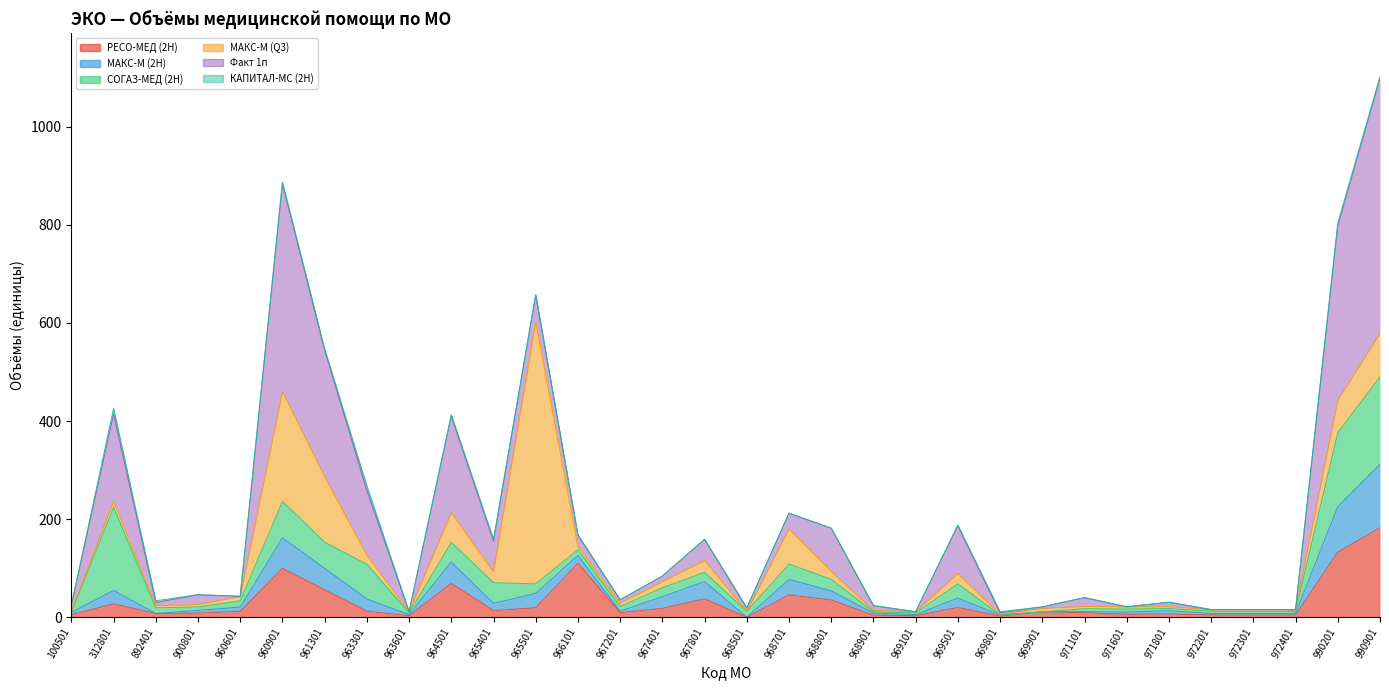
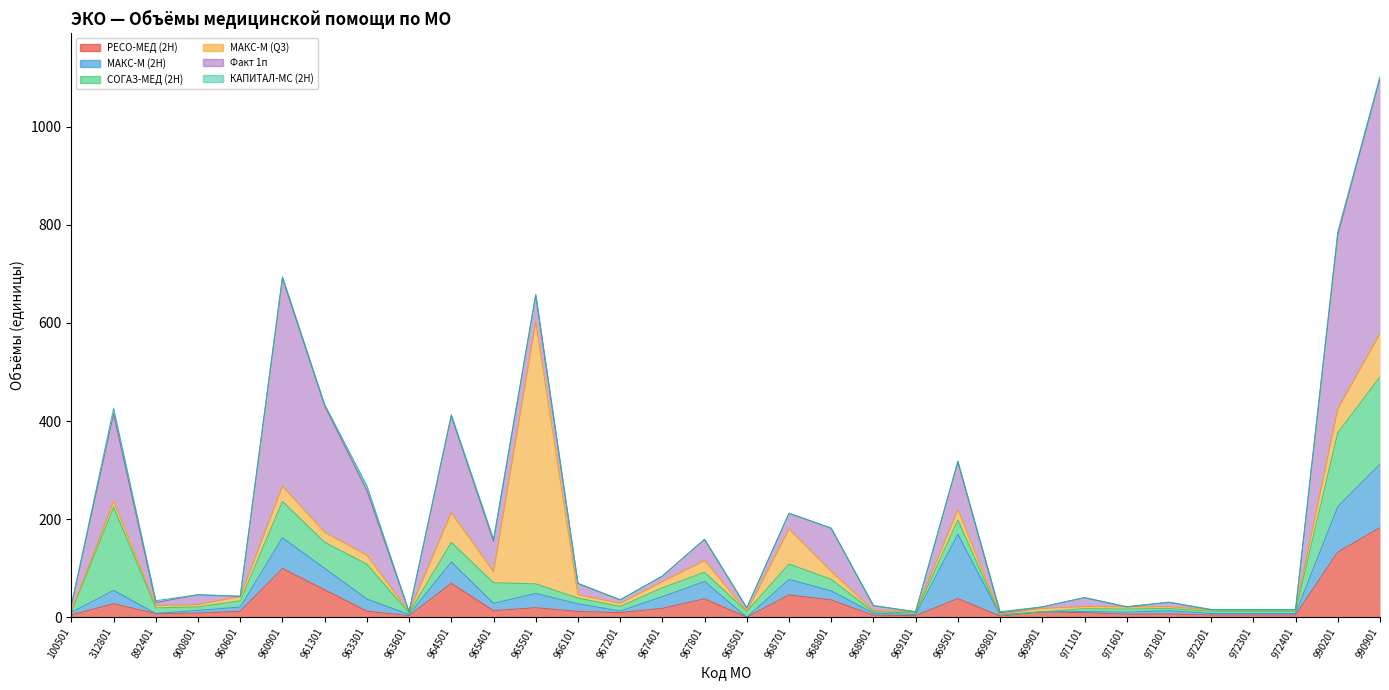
  {
    "РЕСО-МЕД (2H)": {
      "312801": 30,
      "900801": 10,
      "960601": 10,
      "960901": 100,
      "961301": 60,
      "963301": 10,
      "964501": 70,
      "965401": 10,
      "965501": 20,
-     "966101": 110,
+     "966101": 10,
      "967401": 20,
      "967801": 40,
      "968701": 50,
      "968801": 40,
-     "969501": 20,
+     "969501": 40,
      "971801": 10,
      "990201": 130,
      "990901": 180
    },
    "МАКС-М (2H)": {
      "312801": 30,
      "900801": 10,
      "960601": 10,
      "960901": 60,
      "961301": 40,
      "963301": 20,
      "964501": 40,
      "965401": 10,
      "965501": 30,
      "966101": 20,
      "967401": 20,
      "967801": 40,
      "968701": 30,
      "968801": 20,
-     "969501": 20,
+     "969501": 130,
      "990201": 90,
      "990901": 130
    },
    "МАКС-М (Q3)": {
      "312801": 10,
-     "960901": 220,
-     "961301": 130,
+     "960901": 30,
+     "961301": 20,
      "963301": 20,
      "964501": 60,
      "965401": 20,
      "965501": 530,
      "966101": 10,
      "967201": 10,
      "967401": 10,
      "967801": 20,
      "968701": 70,
      "968801": 20,
      "969501": 20,
-     "990201": 70,
+     "990201": 50,
      "990901": 90
    },
    "Факт 1п": {
      "312801": 180,
      "963301": 130,
      "990201": 360
    }
  }
